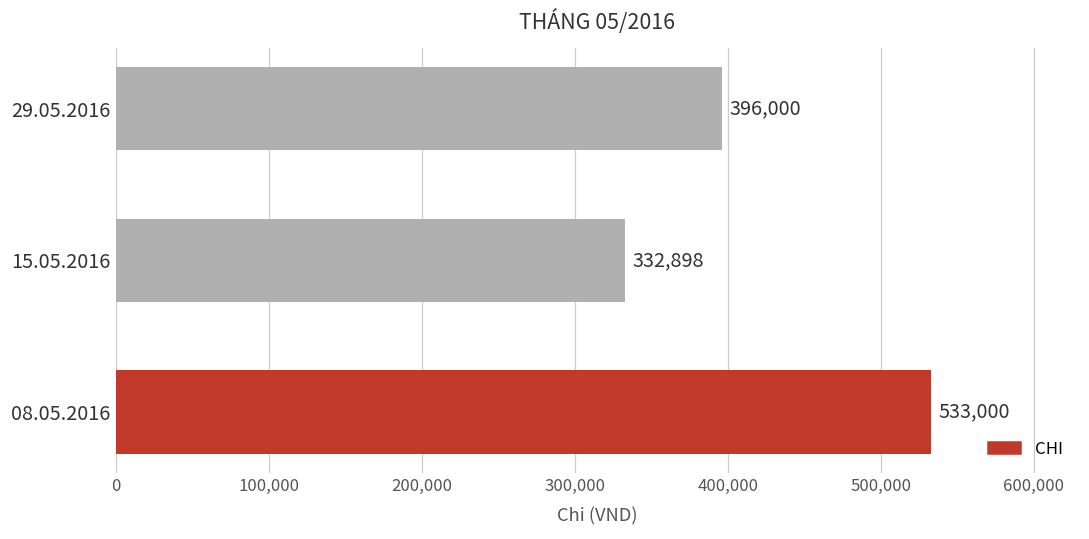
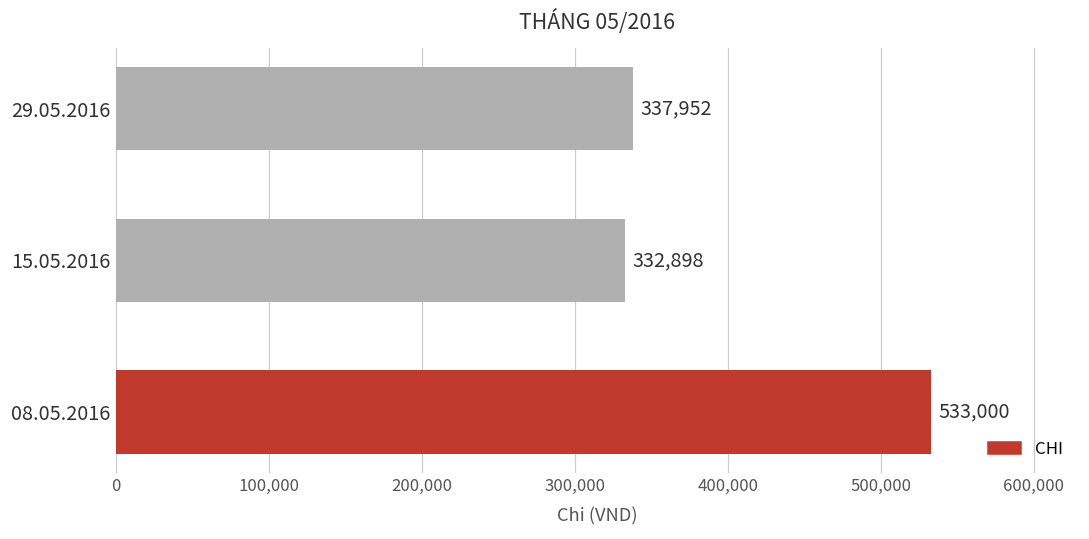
  {
-   "29.05.2016": "396,000",
+   "29.05.2016": "337,952",
    "15.05.2016": "332,898",
    "08.05.2016": "533,000"
  }
